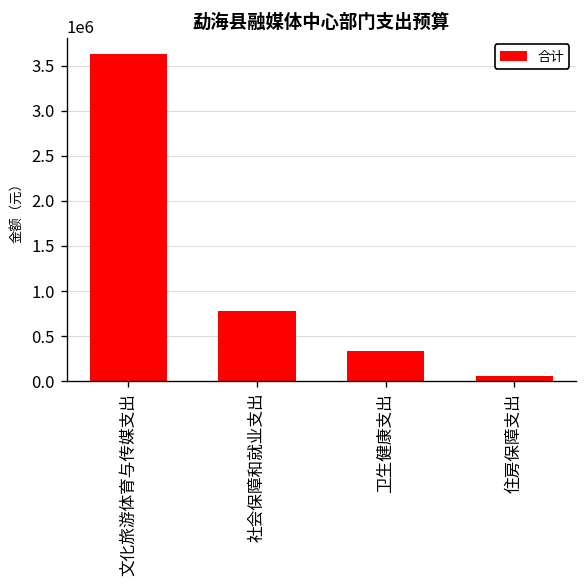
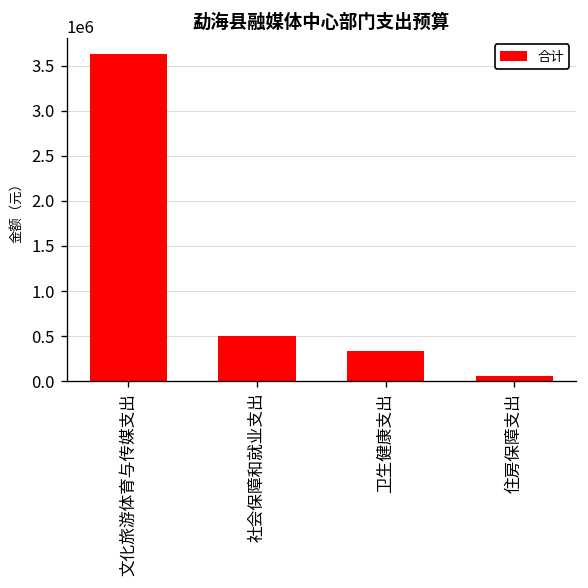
  {
    "文化旅游体育与传媒支出": 3600000,
-   "社会保障和就业支出": 800000,
+   "社会保障和就业支出": 500000,
    "卫生健康支出": 300000,
    "住房保障支出": 100000
  }
